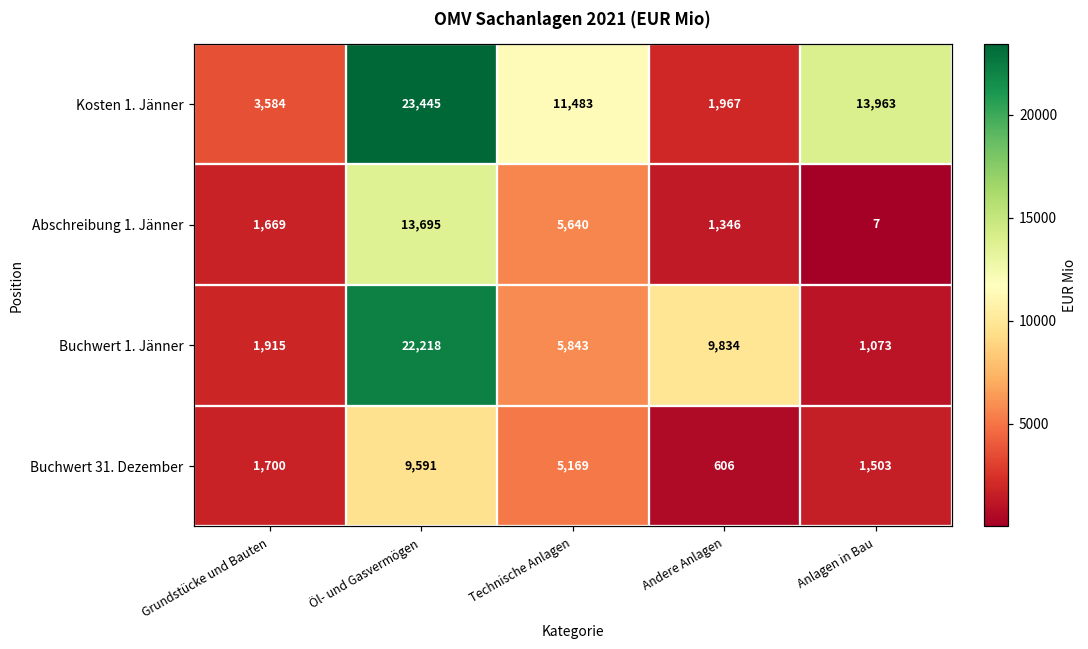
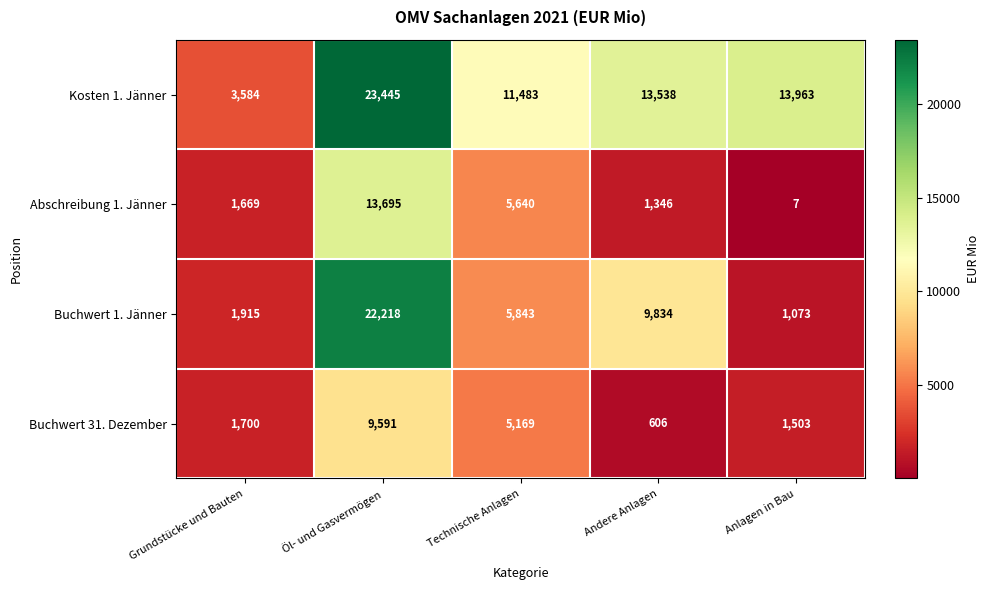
  {
    "Kosten 1. Jänner": {
      "Grundstücke und Bauten": "3,584",
      "Öl- und Gasvermögen": "23,445",
      "Technische Anlagen": "11,483",
-     "Andere Anlagen": "1,967",
+     "Andere Anlagen": "13,538",
      "Anlagen in Bau": "13,963"
    },
    "Abschreibung 1. Jänner": {
      "Grundstücke und Bauten": "1,669",
      "Öl- und Gasvermögen": "13,695",
      "Technische Anlagen": "5,640",
      "Andere Anlagen": "1,346",
      "Anlagen in Bau": "7"
    },
    "Buchwert 1. Jänner": {
      "Grundstücke und Bauten": "1,915",
      "Öl- und Gasvermögen": "22,218",
      "Technische Anlagen": "5,843",
      "Andere Anlagen": "9,834",
      "Anlagen in Bau": "1,073"
    },
    "Buchwert 31. Dezember": {
      "Grundstücke und Bauten": "1,700",
      "Öl- und Gasvermögen": "9,591",
      "Technische Anlagen": "5,169",
      "Andere Anlagen": "606",
      "Anlagen in Bau": "1,503"
    }
  }
